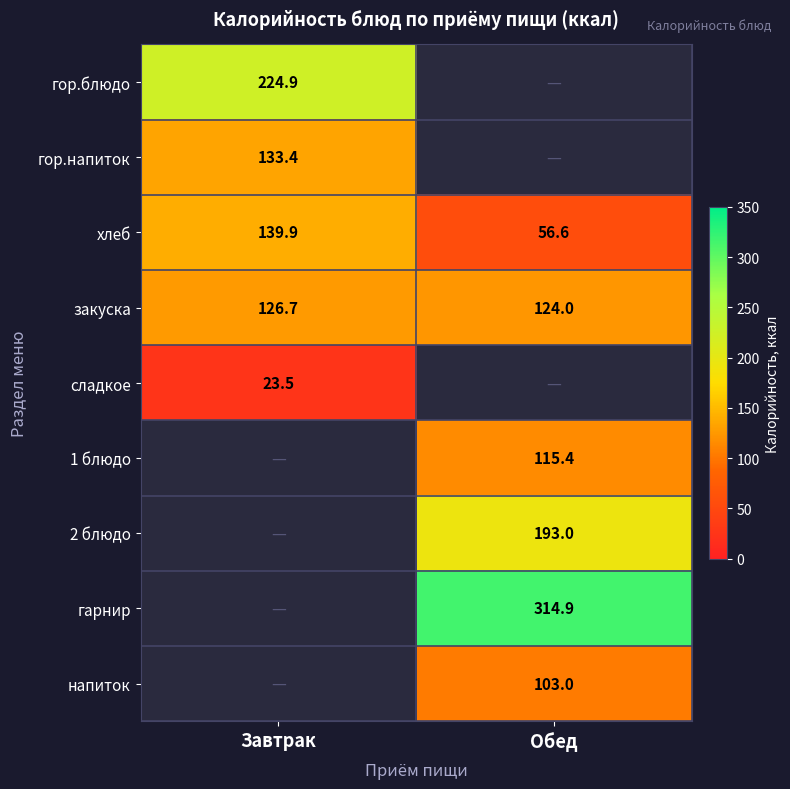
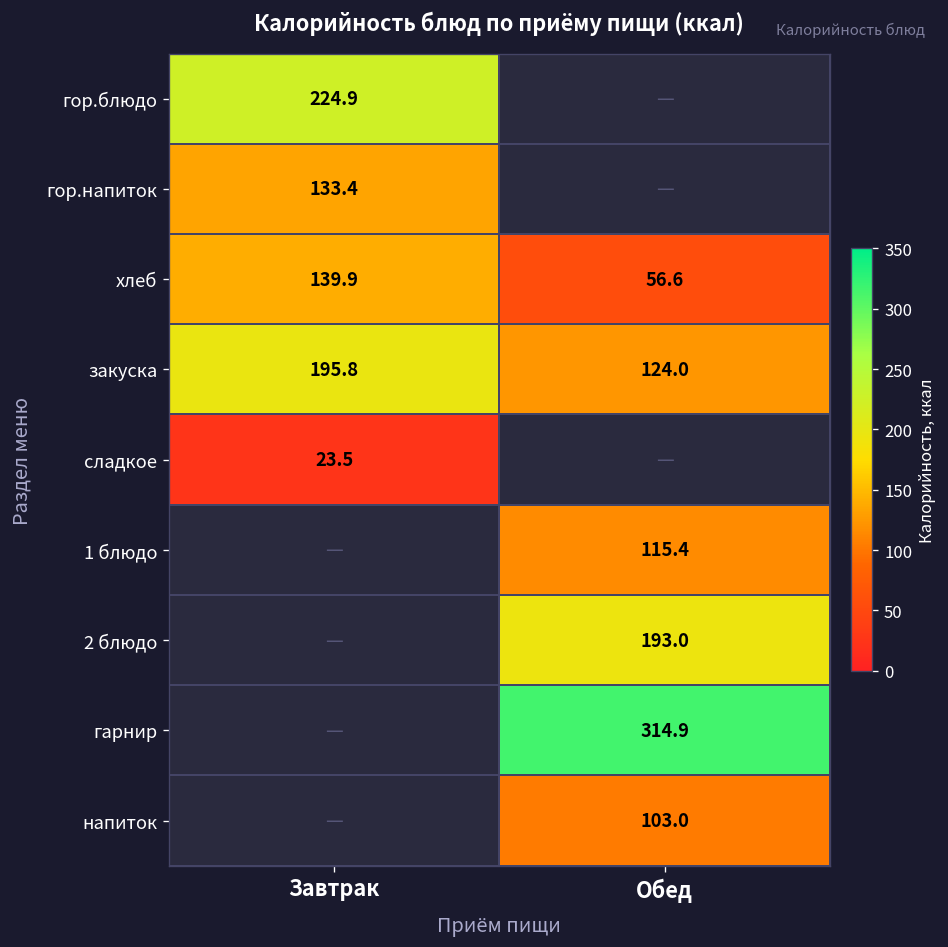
  {
    "гор.блюдо": {
      "Завтрак": 224.9
    },
    "гор.напиток": {
      "Завтрак": 133.4
    },
    "хлеб": {
      "Завтрак": 139.9,
      "Обед": 56.6
    },
    "закуска": {
-     "Завтрак": 126.7,
+     "Завтрак": 195.8,
      "Обед": 124.0
    },
    "сладкое": {
      "Завтрак": 23.5
    },
    "1 блюдо": {
      "Обед": 115.4
    },
    "2 блюдо": {
      "Обед": 193.0
    },
    "гарнир": {
      "Обед": 314.9
    },
    "напиток": {
      "Обед": 103.0
    }
  }
